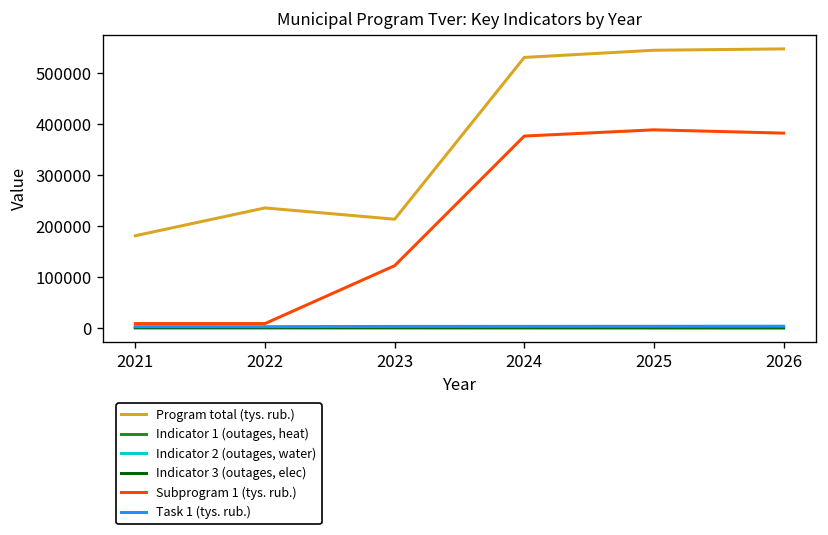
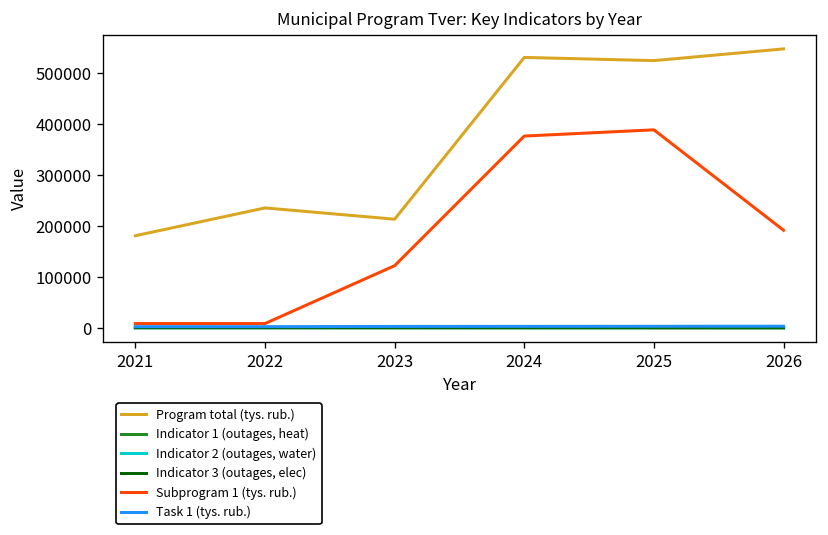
  {
    "Program total (tys. rub.)": {
      "2021": 180000,
      "2022": 240000,
      "2023": 210000,
      "2024": 530000,
-     "2025": 550000,
+     "2025": 530000,
      "2026": 550000
    },
    "Subprogram 1 (tys. rub.)": {
      "2021": 10000,
      "2022": 10000,
      "2023": 120000,
      "2024": 380000,
      "2025": 390000,
-     "2026": 380000
+     "2026": 190000
    }
  }
